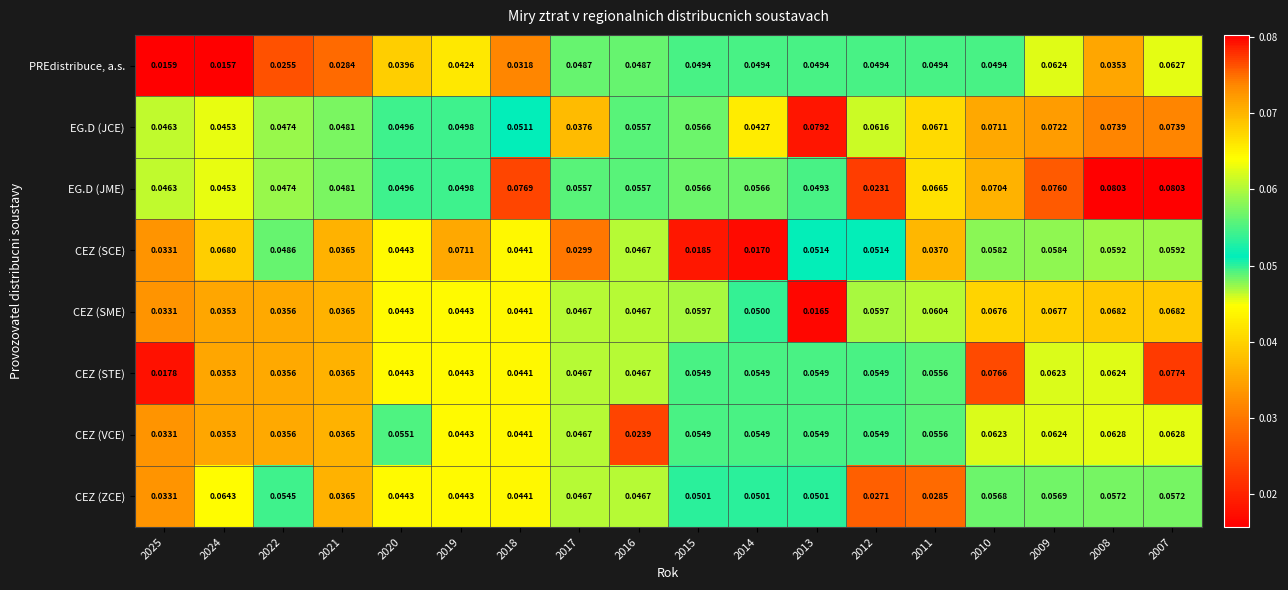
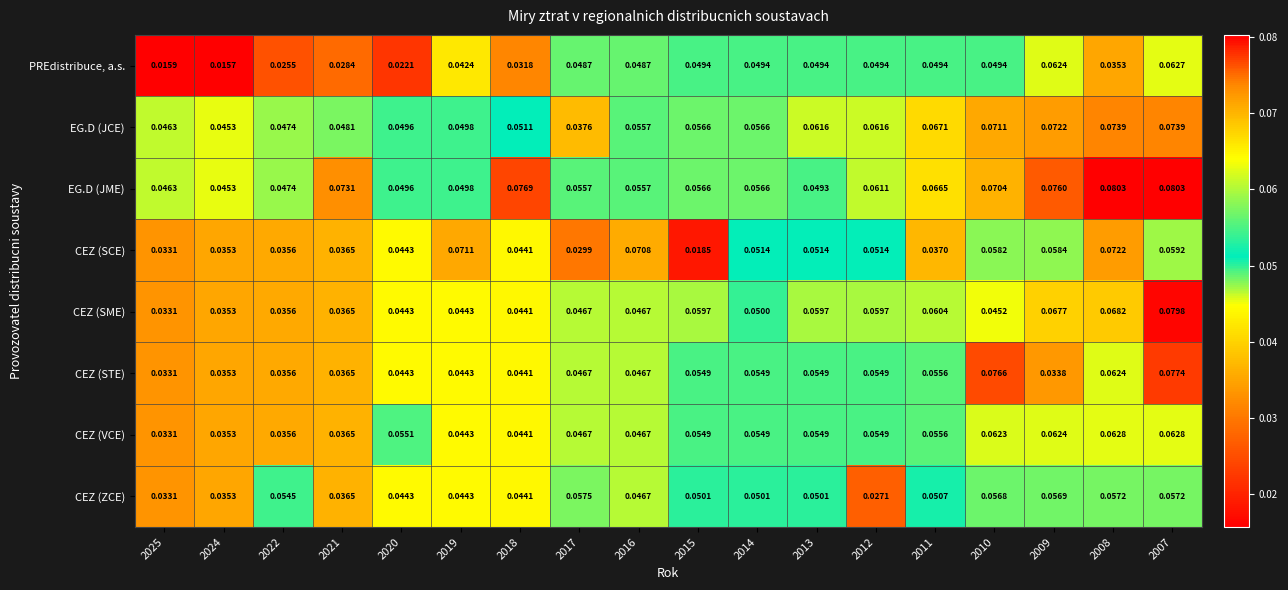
  {
    "PREdistribuce, a.s.": {
      "2025": 0.0159,
      "2024": 0.0157,
      "2022": 0.0255,
      "2021": 0.0284,
-     "2020": 0.0396,
+     "2020": 0.0221,
      "2019": 0.0424,
      "2018": 0.0318,
      "2017": 0.0487,
      "2016": 0.0487,
      "2015": 0.0494,
      "2014": 0.0494,
      "2013": 0.0494,
      "2012": 0.0494,
      "2011": 0.0494,
      "2010": 0.0494,
      "2009": 0.0624,
      "2008": 0.0353,
      "2007": 0.0627
    },
    "EG.D (JCE)": {
      "2025": 0.0463,
      "2024": 0.0453,
      "2022": 0.0474,
      "2021": 0.0481,
      "2020": 0.0496,
      "2019": 0.0498,
      "2018": 0.0511,
      "2017": 0.0376,
      "2016": 0.0557,
      "2015": 0.0566,
-     "2014": 0.0427,
-     "2013": 0.0792,
+     "2014": 0.0566,
+     "2013": 0.0616,
      "2012": 0.0616,
      "2011": 0.0671,
      "2010": 0.0711,
      "2009": 0.0722,
      "2008": 0.0739,
      "2007": 0.0739
    },
    "EG.D (JME)": {
      "2025": 0.0463,
      "2024": 0.0453,
      "2022": 0.0474,
-     "2021": 0.0481,
+     "2021": 0.0731,
      "2020": 0.0496,
      "2019": 0.0498,
      "2018": 0.0769,
      "2017": 0.0557,
      "2016": 0.0557,
      "2015": 0.0566,
      "2014": 0.0566,
      "2013": 0.0493,
-     "2012": 0.0231,
+     "2012": 0.0611,
      "2011": 0.0665,
      "2010": 0.0704,
      "2009": 0.0760,
      "2008": 0.0803,
      "2007": 0.0803
    },
    "CEZ (SCE)": {
      "2025": 0.0331,
-     "2024": 0.0680,
-     "2022": 0.0486,
+     "2024": 0.0353,
+     "2022": 0.0356,
      "2021": 0.0365,
      "2020": 0.0443,
      "2019": 0.0711,
      "2018": 0.0441,
      "2017": 0.0299,
-     "2016": 0.0467,
+     "2016": 0.0708,
      "2015": 0.0185,
-     "2014": 0.0170,
+     "2014": 0.0514,
      "2013": 0.0514,
      "2012": 0.0514,
      "2011": 0.0370,
      "2010": 0.0582,
      "2009": 0.0584,
-     "2008": 0.0592,
+     "2008": 0.0722,
      "2007": 0.0592
    },
    "CEZ (SME)": {
      "2025": 0.0331,
      "2024": 0.0353,
      "2022": 0.0356,
      "2021": 0.0365,
      "2020": 0.0443,
      "2019": 0.0443,
      "2018": 0.0441,
      "2017": 0.0467,
      "2016": 0.0467,
      "2015": 0.0597,
      "2014": 0.0500,
-     "2013": 0.0165,
+     "2013": 0.0597,
      "2012": 0.0597,
      "2011": 0.0604,
-     "2010": 0.0676,
+     "2010": 0.0452,
      "2009": 0.0677,
      "2008": 0.0682,
-     "2007": 0.0682
+     "2007": 0.0798
    },
    "CEZ (STE)": {
-     "2025": 0.0178,
+     "2025": 0.0331,
      "2024": 0.0353,
      "2022": 0.0356,
      "2021": 0.0365,
      "2020": 0.0443,
      "2019": 0.0443,
      "2018": 0.0441,
      "2017": 0.0467,
      "2016": 0.0467,
      "2015": 0.0549,
      "2014": 0.0549,
      "2013": 0.0549,
      "2012": 0.0549,
      "2011": 0.0556,
      "2010": 0.0766,
-     "2009": 0.0623,
+     "2009": 0.0338,
      "2008": 0.0624,
      "2007": 0.0774
    },
    "CEZ (VCE)": {
      "2025": 0.0331,
      "2024": 0.0353,
      "2022": 0.0356,
      "2021": 0.0365,
      "2020": 0.0551,
      "2019": 0.0443,
      "2018": 0.0441,
      "2017": 0.0467,
-     "2016": 0.0239,
+     "2016": 0.0467,
      "2015": 0.0549,
      "2014": 0.0549,
      "2013": 0.0549,
      "2012": 0.0549,
      "2011": 0.0556,
      "2010": 0.0623,
      "2009": 0.0624,
      "2008": 0.0628,
      "2007": 0.0628
    },
    "CEZ (ZCE)": {
      "2025": 0.0331,
-     "2024": 0.0643,
+     "2024": 0.0353,
      "2022": 0.0545,
      "2021": 0.0365,
      "2020": 0.0443,
      "2019": 0.0443,
      "2018": 0.0441,
-     "2017": 0.0467,
+     "2017": 0.0575,
      "2016": 0.0467,
      "2015": 0.0501,
      "2014": 0.0501,
      "2013": 0.0501,
      "2012": 0.0271,
-     "2011": 0.0285,
+     "2011": 0.0507,
      "2010": 0.0568,
      "2009": 0.0569,
      "2008": 0.0572,
      "2007": 0.0572
    }
  }
